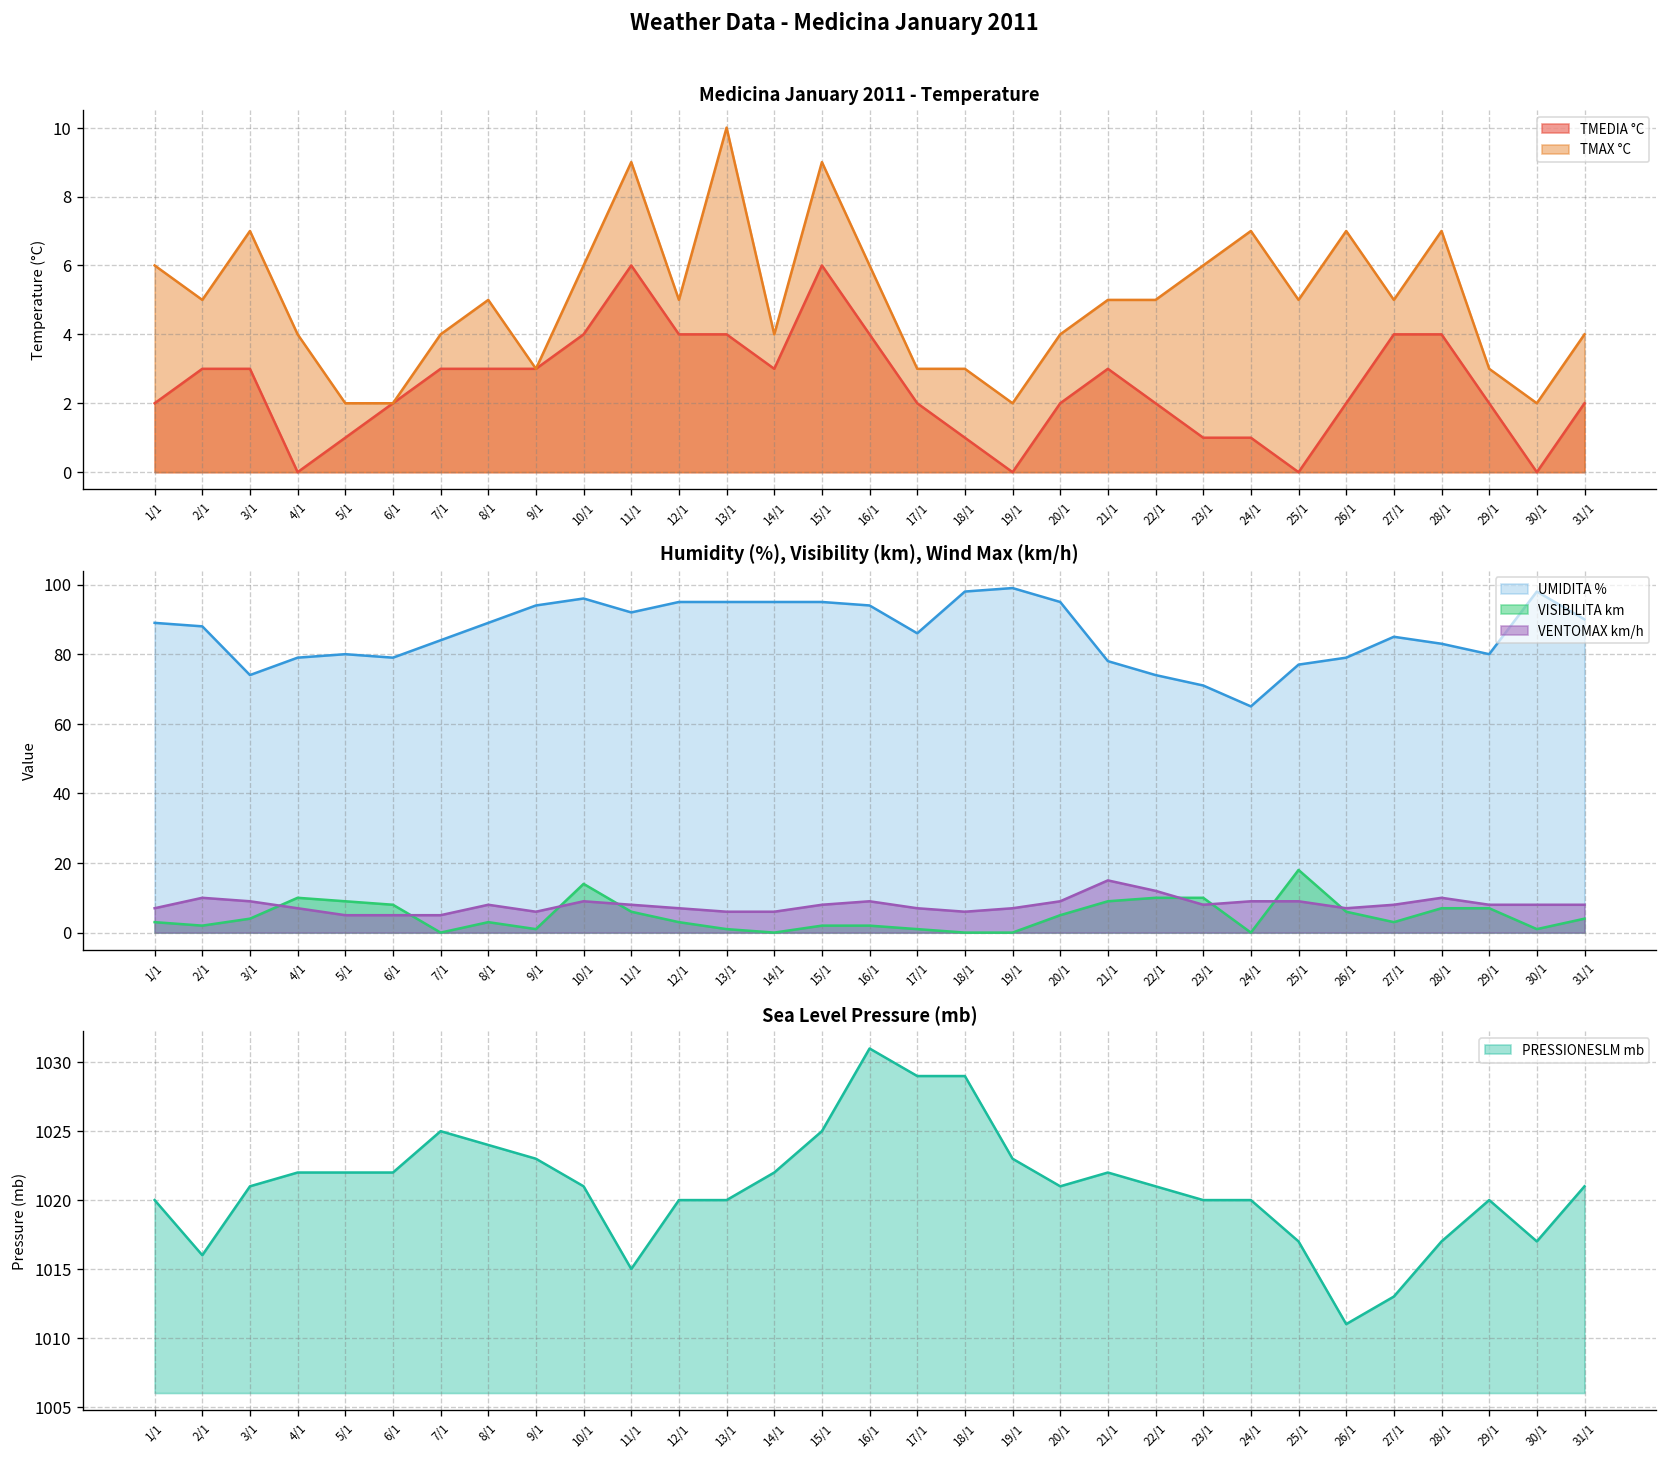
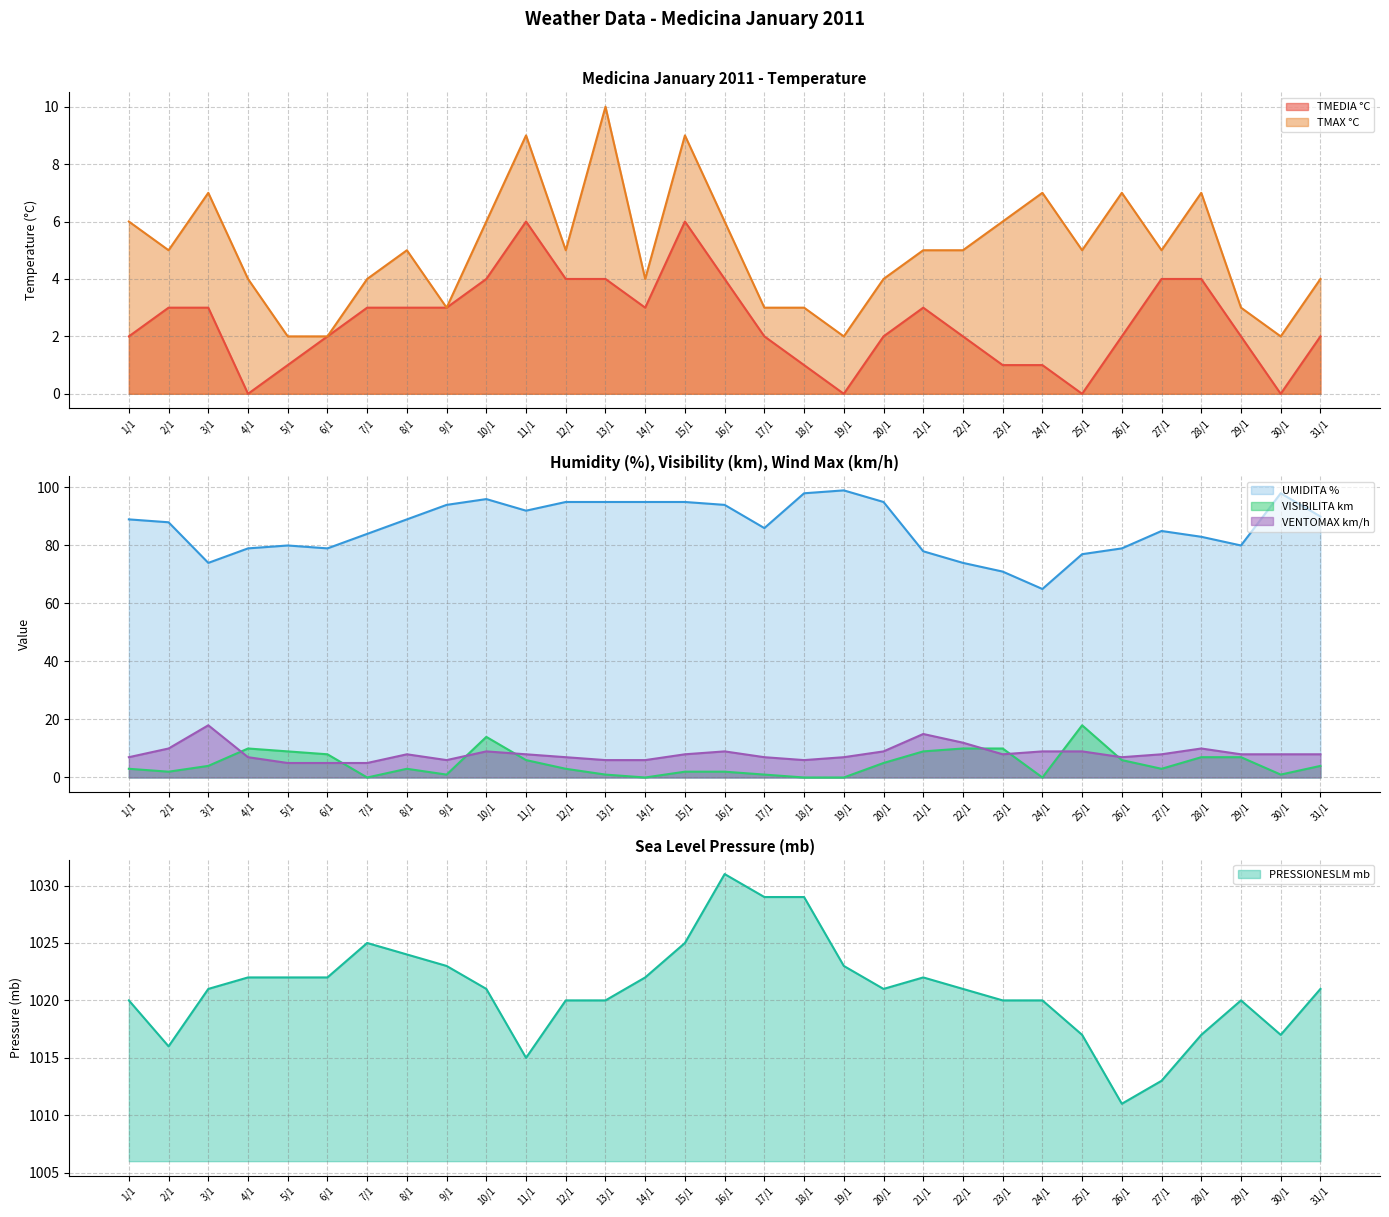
  {
    "Humidity (%), Visibility (km), Wind Max (km/h)": {
      "UMIDITA %": {
        "1/1": 89,
        "2/1": 88,
        "3/1": 74,
        "4/1": 79,
        "5/1": 80,
        "6/1": 79,
        "7/1": 84,
        "8/1": 89,
        "9/1": 94,
        "10/1": 96,
        "11/1": 92,
        "12/1": 95,
        "13/1": 95,
        "14/1": 95,
        "15/1": 95,
        "16/1": 94,
        "17/1": 86,
        "18/1": 98,
        "19/1": 99,
        "20/1": 95,
        "21/1": 78,
        "22/1": 74,
        "23/1": 71,
        "24/1": 65,
        "25/1": 77,
        "26/1": 79,
        "27/1": 85,
        "28/1": 83,
        "29/1": 80
      },
      "VISIBILITA km": {
        "1/1": 3,
        "2/1": 2,
        "3/1": 4,
        "4/1": 10,
        "5/1": 9,
        "6/1": 8,
        "7/1": 0,
        "8/1": 3,
        "9/1": 1,
        "10/1": 14,
        "11/1": 6,
        "12/1": 3,
        "13/1": 1,
        "14/1": 0,
        "15/1": 2,
        "16/1": 2,
        "17/1": 1,
        "18/1": 0,
        "19/1": 0,
        "20/1": 5,
        "21/1": 9,
        "22/1": 10,
        "23/1": 10,
        "24/1": 0,
        "25/1": 18,
        "26/1": 6,
        "27/1": 3,
        "28/1": 7,
        "29/1": 7,
        "30/1": 1,
        "31/1": 4
      },
      "VENTOMAX km/h": {
        "1/1": 7,
        "2/1": 10,
-       "3/1": 9,
+       "3/1": 18,
        "4/1": 7,
        "5/1": 5,
        "6/1": 5,
        "7/1": 5,
        "8/1": 8,
        "9/1": 6,
        "10/1": 9,
        "11/1": 8,
        "12/1": 7,
        "13/1": 6,
        "14/1": 6,
        "15/1": 8,
        "16/1": 9,
        "17/1": 7,
        "18/1": 6,
        "19/1": 7,
        "20/1": 9,
        "21/1": 15,
        "22/1": 12,
        "23/1": 8,
        "24/1": 9,
        "25/1": 9,
        "26/1": 7,
        "27/1": 8,
        "28/1": 10,
        "29/1": 8,
        "30/1": 8,
        "31/1": 8
      }
    },
    "Sea Level Pressure (mb)": {
      "1/1": 1020.0,
      "2/1": 1016.0,
      "3/1": 1021.0,
      "4/1": 1022.0,
      "5/1": 1022.0,
      "6/1": 1022.0,
      "7/1": 1025.0,
      "8/1": 1024.0,
      "9/1": 1023.0,
      "10/1": 1021.0,
      "11/1": 1015.0,
      "12/1": 1020.0,
      "13/1": 1020.0,
      "14/1": 1022.0,
      "15/1": 1025.0,
      "16/1": 1031.0,
      "17/1": 1029.0,
      "18/1": 1029.0,
      "19/1": 1023.0,
      "20/1": 1021.0,
      "21/1": 1022.0,
      "22/1": 1021.0,
      "23/1": 1020.0,
      "24/1": 1020.0,
      "25/1": 1017.0,
      "26/1": 1011.0,
      "27/1": 1013.0,
      "28/1": 1017.0,
      "29/1": 1020.0,
      "30/1": 1017.0,
      "31/1": 1021.0
    }
  }
